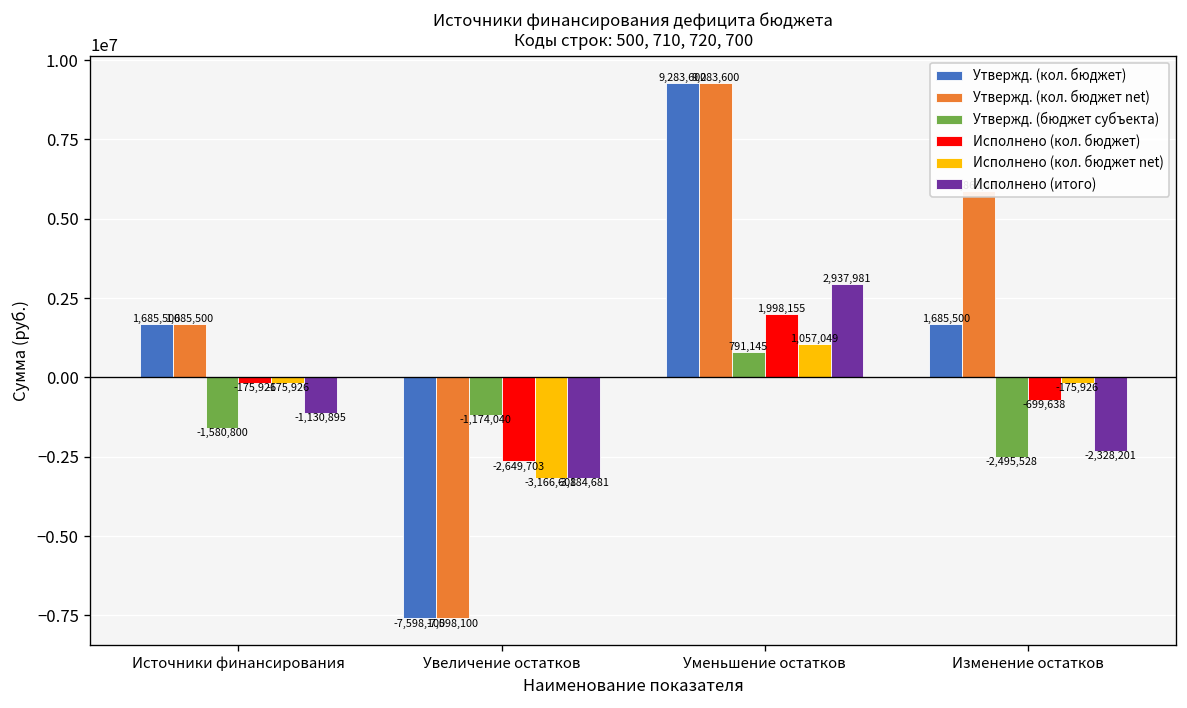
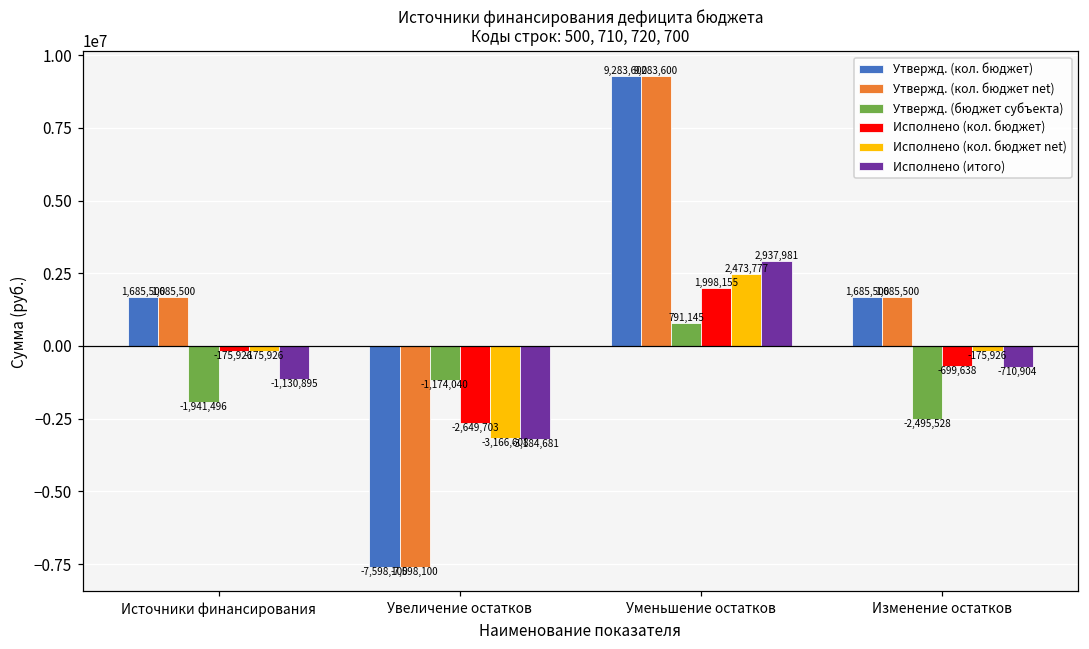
  {
    "Утвержд. (кол. бюджет)": {
      "Изменение остатков": "1,685,500"
    },
    "Утвержд. (кол. бюджет net)": {
-     "Изменение остатков": "5900000"
+     "Изменение остатков": "1700000"
    },
    "Утвержд. (бюджет субъекта)": {
-     "Источники финансирования": "-1,580,800",
+     "Источники финансирования": "-1,941,496",
      "Увеличение остатков": "-1,174,040",
      "Уменьшение остатков": "791,145",
      "Изменение остатков": "-2,495,528"
    },
    "Исполнено (кол. бюджет)": {
      "Увеличение остатков": "-2,649,703",
      "Уменьшение остатков": "1,998,155",
      "Изменение остатков": "-699,638"
    },
    "Исполнено (кол. бюджет net)": {
-     "Уменьшение остатков": "1,057,049",
+     "Уменьшение остатков": "2,473,777",
      "Изменение остатков": "-175,926"
    },
    "Исполнено (итого)": {
      "Источники финансирования": "-1,130,895",
      "Уменьшение остатков": "2,937,981",
-     "Изменение остатков": "-2,328,201"
+     "Изменение остатков": "-710,904"
    }
  }
